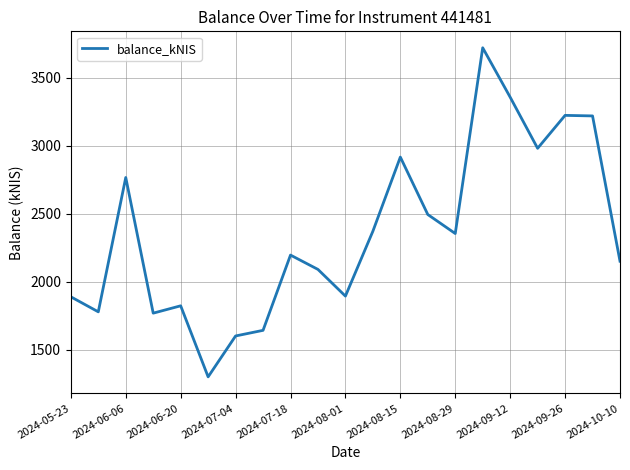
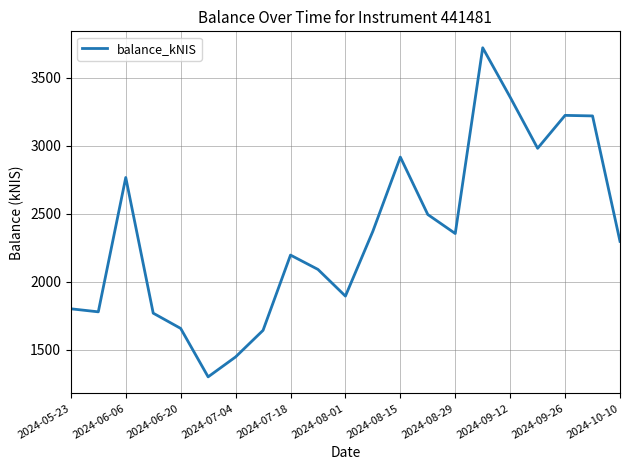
  {
-   "2024-05-23": 1890,
+   "2024-05-23": 1800,
    "2024-06-06": 2770,
-   "2024-06-20": 1820,
-   "2024-07-04": 1600,
+   "2024-06-20": 1660,
+   "2024-07-04": 1450,
    "2024-07-18": 2200,
    "2024-08-01": 1900,
    "2024-08-15": 2920,
    "2024-08-29": 2360,
    "2024-09-12": 3360,
    "2024-09-26": 3220,
-   "2024-10-10": 2150
+   "2024-10-10": 2300
  }
